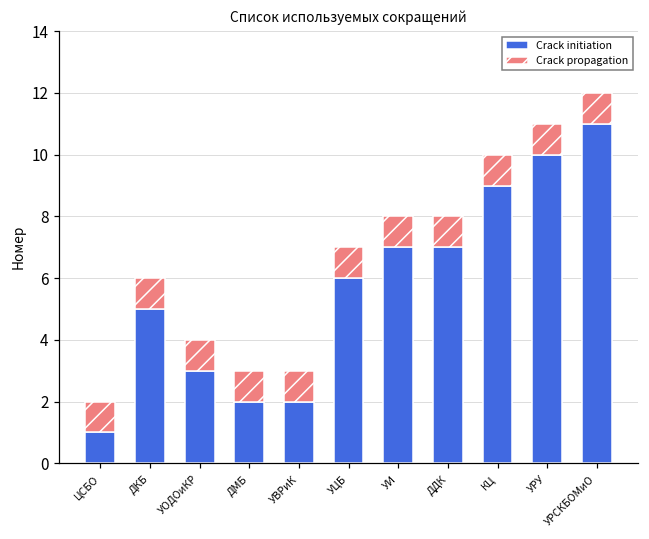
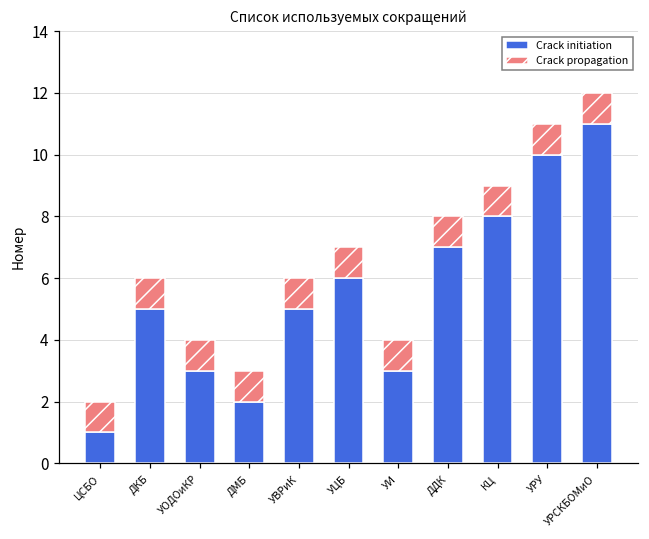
  {
    "Crack initiation": {
      "ЦСБО": 1,
      "ДКБ": 5,
      "УОДОиКР": 3,
      "ДМБ": 2,
-     "УВРиК": 2,
+     "УВРиК": 5,
      "УЦБ": 6,
-     "УИ": 7,
+     "УИ": 3,
      "ДДК": 7,
-     "КЦ": 9,
+     "КЦ": 8,
      "УРУ": 10,
      "УРСКБОМиО": 11
    },
    "Crack propagation": {
      "ЦСБО": 1,
      "ДКБ": 1,
      "УОДОиКР": 1,
      "ДМБ": 1,
      "УВРиК": 1,
      "УЦБ": 1,
      "УИ": 1,
      "ДДК": 1,
      "КЦ": 1,
      "УРУ": 1,
      "УРСКБОМиО": 1
    }
  }
